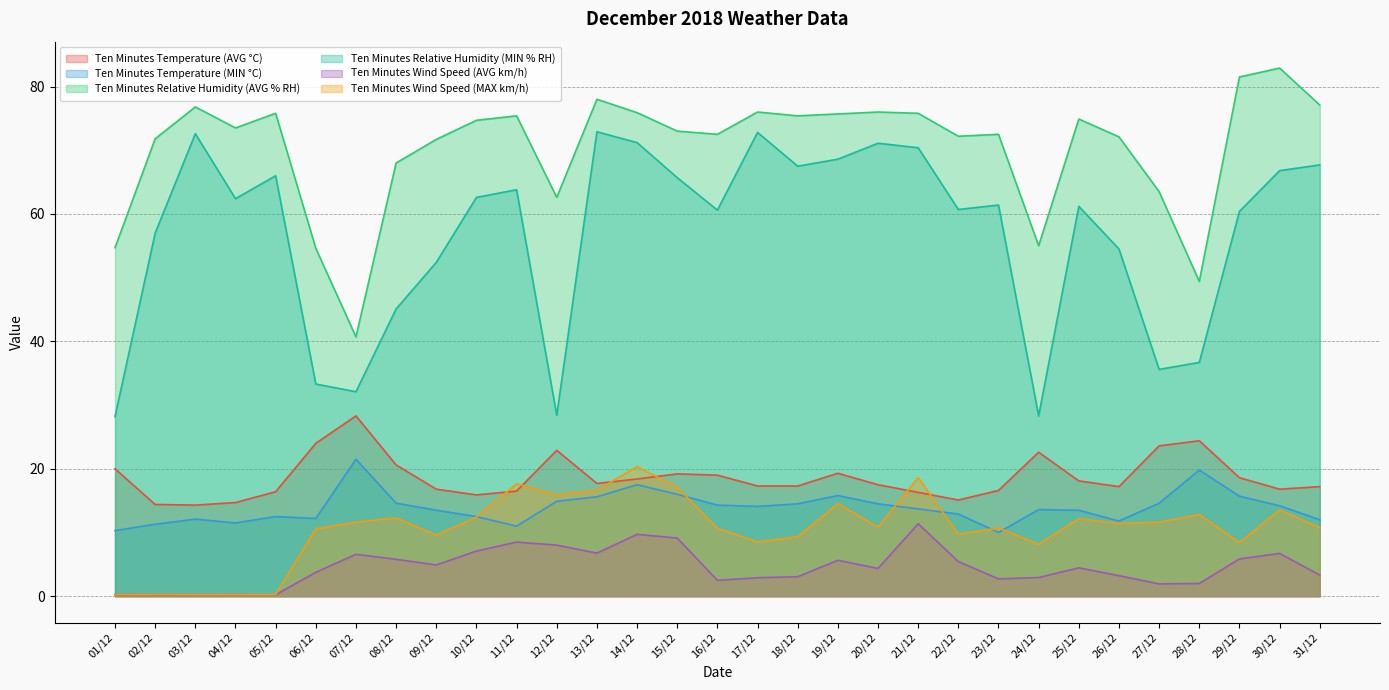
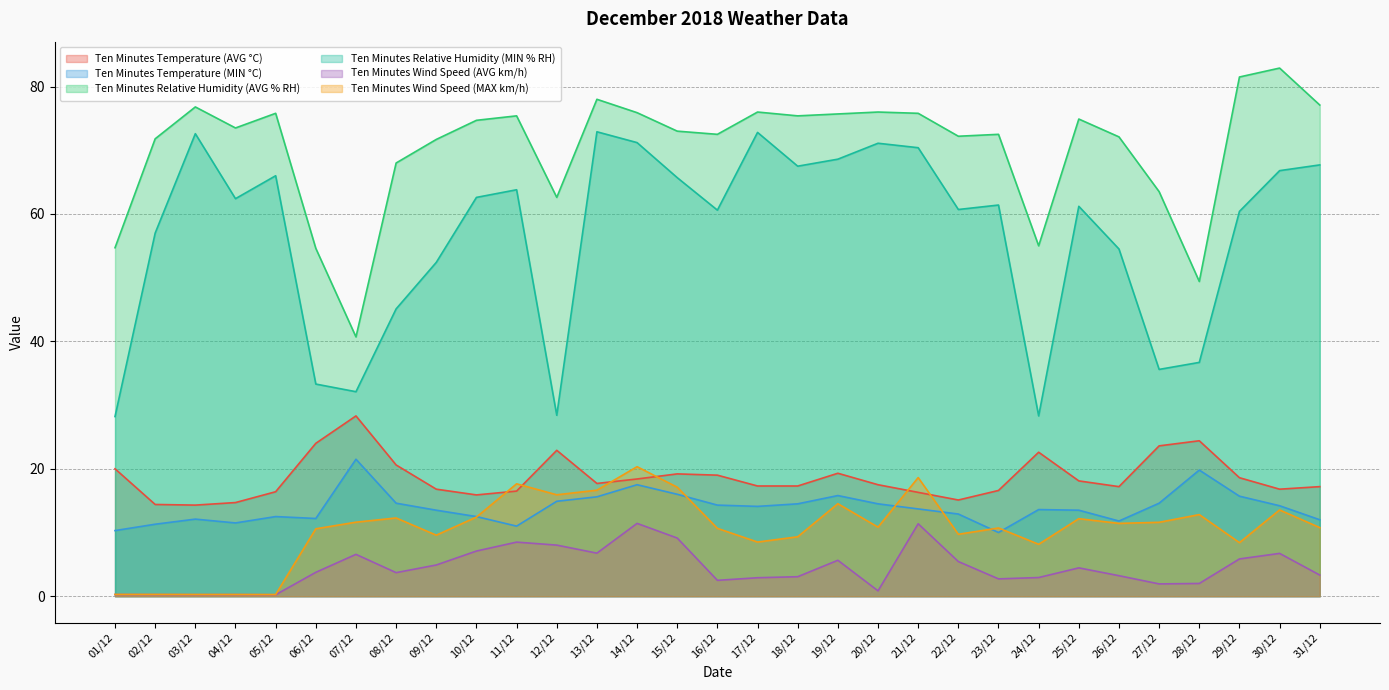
  {
    "Ten Minutes Wind Speed (AVG km/h)": {
      "06/12": 4,
      "07/12": 7,
-     "08/12": 6,
+     "08/12": 4,
      "09/12": 5,
      "10/12": 7,
      "11/12": 8,
      "12/12": 8,
      "13/12": 7,
-     "14/12": 10,
+     "14/12": 11,
      "15/12": 9,
      "16/12": 2,
      "17/12": 3,
      "18/12": 3,
      "19/12": 6,
-     "20/12": 4,
+     "20/12": 1,
      "21/12": 11,
      "22/12": 5,
      "23/12": 3,
      "24/12": 3,
      "25/12": 4,
      "26/12": 3,
      "27/12": 2,
      "28/12": 2,
      "29/12": 6,
      "30/12": 7,
      "31/12": 3
    }
  }
